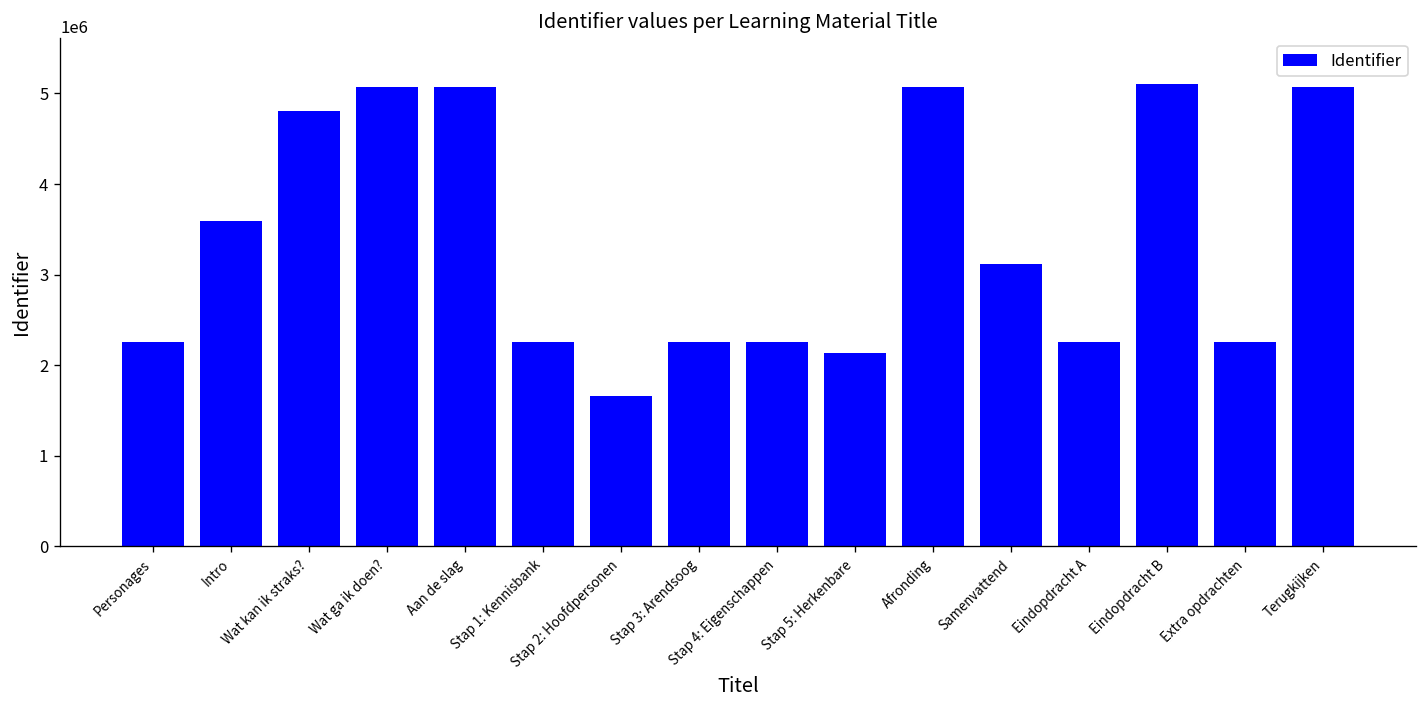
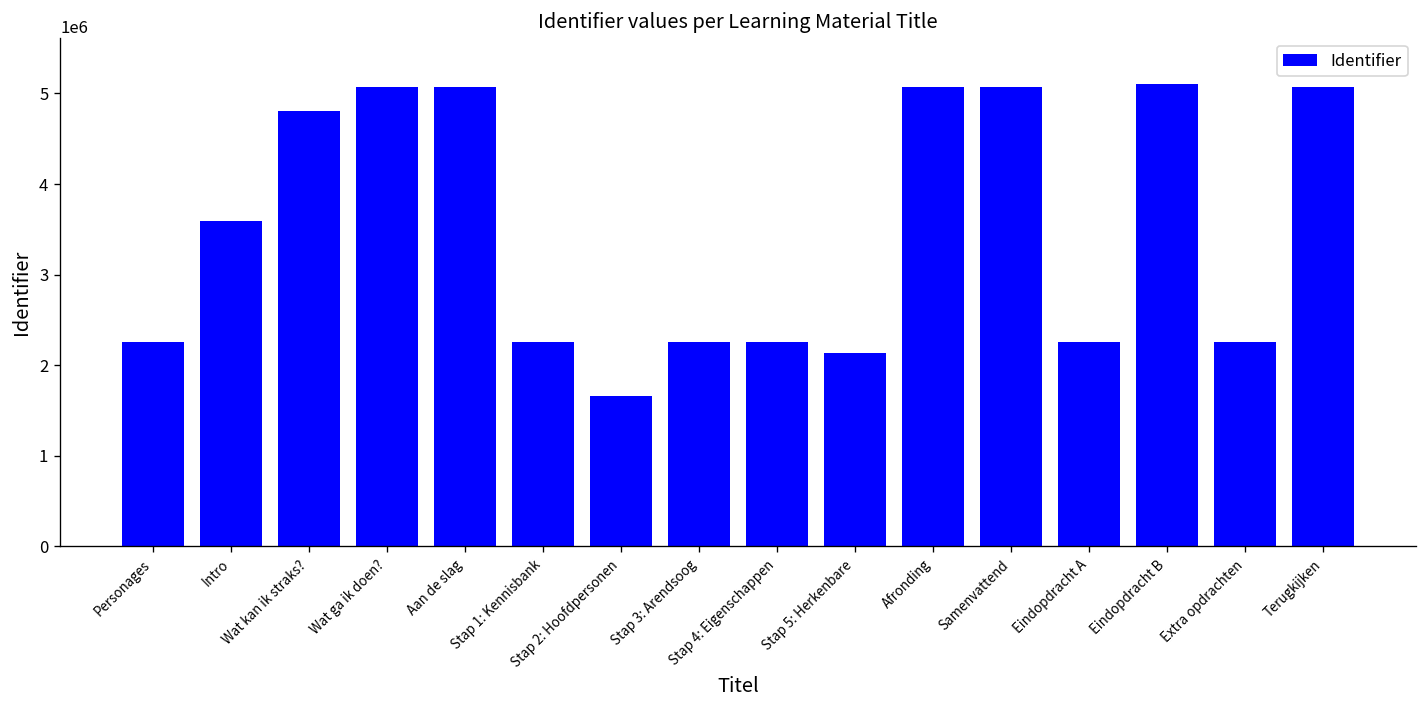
  {
    "Personages": 2300000,
    "Intro": 3600000,
    "Wat kan ik straks?": 4800000,
    "Wat ga ik doen?": 5100000,
    "Aan de slag": 5100000,
    "Stap 1: Kennisbank": 2300000,
    "Stap 2: Hoofdpersonen": 1700000,
    "Stap 3: Arendsoog": 2300000,
    "Stap 4: Eigenschappen": 2300000,
    "Stap 5: Herkenbare": 2100000,
    "Afronding": 5100000,
-   "Samenvattend": 3100000,
+   "Samenvattend": 5100000,
    "Eindopdracht A": 2300000,
    "Eindopdracht B": 5100000,
    "Extra opdrachten": 2300000,
    "Terugkijken": 5100000
  }
